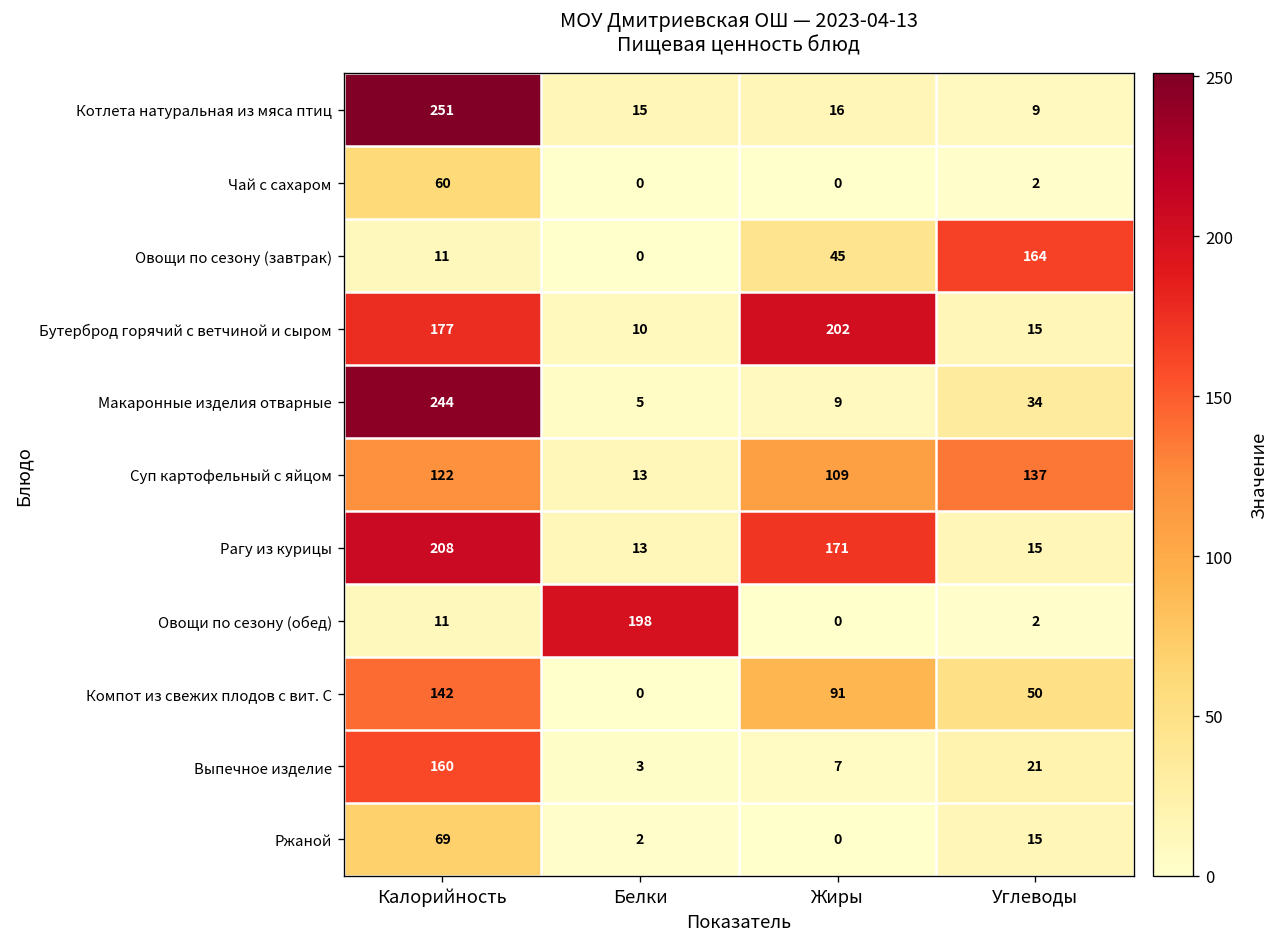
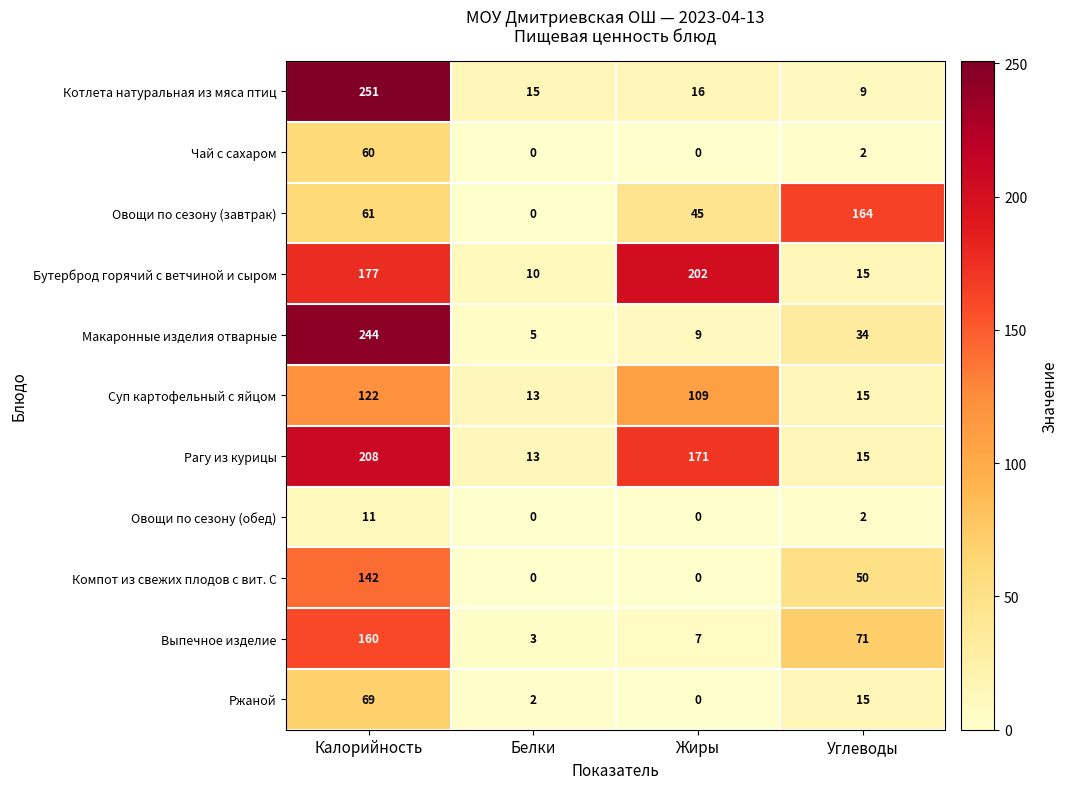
  {
    "Котлета натуральная из мяса птиц": {
      "Калорийность": 251,
      "Белки": 15,
      "Жиры": 16,
      "Углеводы": 9
    },
    "Чай с сахаром": {
      "Калорийность": 60,
      "Белки": 0,
      "Жиры": 0,
      "Углеводы": 2
    },
    "Овощи по сезону (завтрак)": {
-     "Калорийность": 11,
+     "Калорийность": 61,
      "Белки": 0,
      "Жиры": 45,
      "Углеводы": 164
    },
    "Бутерброд горячий с ветчиной и сыром": {
      "Калорийность": 177,
      "Белки": 10,
      "Жиры": 202,
      "Углеводы": 15
    },
    "Макаронные изделия отварные": {
      "Калорийность": 244,
      "Белки": 5,
      "Жиры": 9,
      "Углеводы": 34
    },
    "Суп картофельный с яйцом": {
      "Калорийность": 122,
      "Белки": 13,
      "Жиры": 109,
-     "Углеводы": 137
+     "Углеводы": 15
    },
    "Рагу из курицы": {
      "Калорийность": 208,
      "Белки": 13,
      "Жиры": 171,
      "Углеводы": 15
    },
    "Овощи по сезону (обед)": {
      "Калорийность": 11,
-     "Белки": 198,
+     "Белки": 0,
      "Жиры": 0,
      "Углеводы": 2
    },
    "Компот из свежих плодов с вит. С": {
      "Калорийность": 142,
      "Белки": 0,
-     "Жиры": 91,
+     "Жиры": 0,
      "Углеводы": 50
    },
    "Выпечное изделие": {
      "Калорийность": 160,
      "Белки": 3,
      "Жиры": 7,
-     "Углеводы": 21
+     "Углеводы": 71
    },
    "Ржаной": {
      "Калорийность": 69,
      "Белки": 2,
      "Жиры": 0,
      "Углеводы": 15
    }
  }
